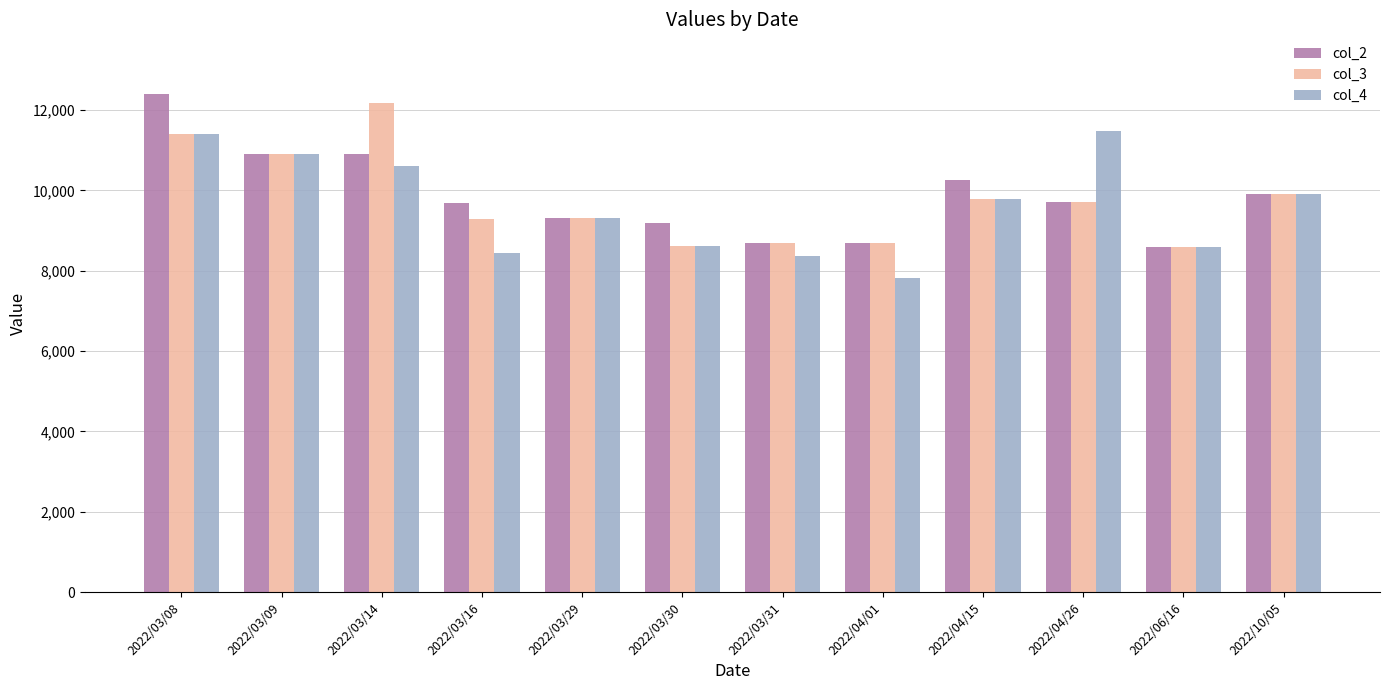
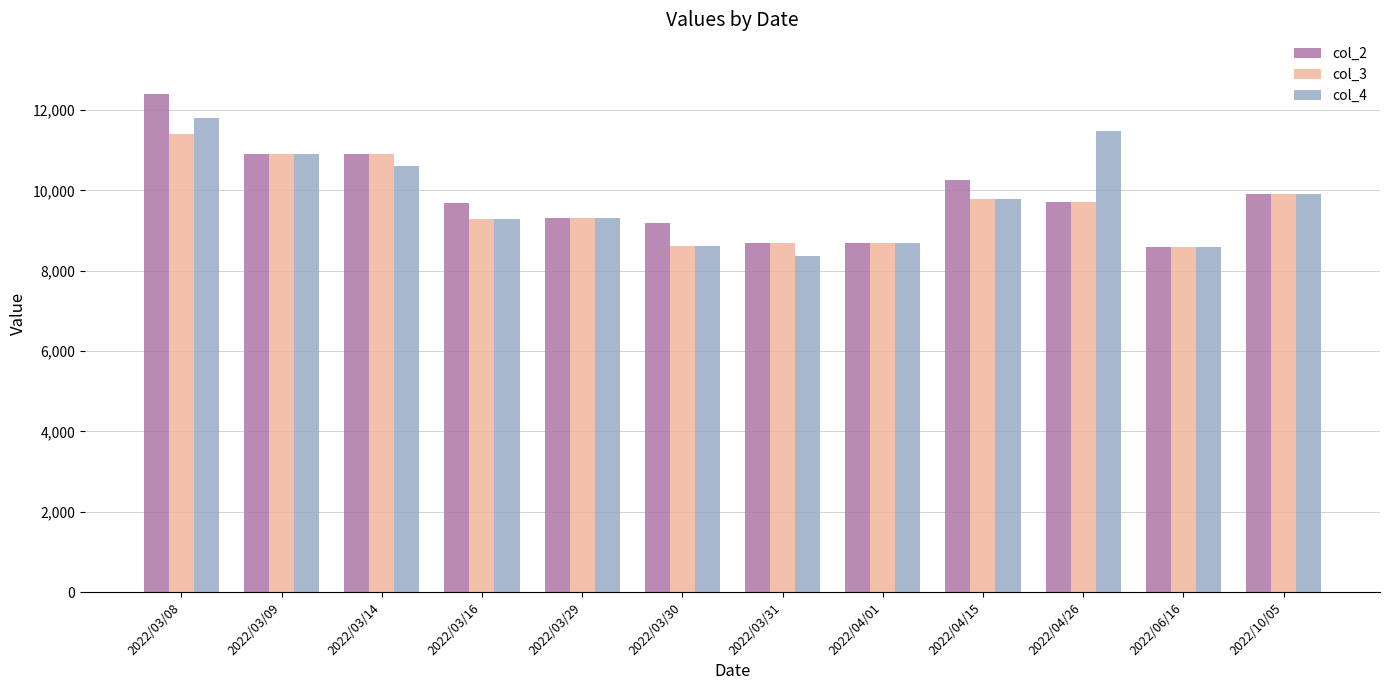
  {
    "col_2": {
      "2022/03/08": "12,400",
      "2022/03/09": "10,900",
      "2022/03/14": "10,900",
      "2022/03/16": "9,700",
      "2022/03/29": "9,300",
      "2022/03/30": "9,200",
      "2022/03/31": "8,700",
      "2022/04/01": "8,700",
      "2022/04/15": "10,300",
      "2022/04/26": "9,700",
      "2022/06/16": "8,600",
      "2022/10/05": "9,900"
    },
    "col_3": {
      "2022/03/08": "11,400",
      "2022/03/09": "10,900",
-     "2022/03/14": "12,200",
+     "2022/03/14": "10,900",
      "2022/03/16": "9,300",
      "2022/03/29": "9,300",
      "2022/03/30": "8,600",
      "2022/03/31": "8,700",
      "2022/04/01": "8,700",
      "2022/04/15": "9,800",
      "2022/04/26": "9,700",
      "2022/06/16": "8,600",
      "2022/10/05": "9,900"
    },
    "col_4": {
-     "2022/03/08": "11,400",
+     "2022/03/08": "11,800",
      "2022/03/09": "10,900",
      "2022/03/14": "10,600",
-     "2022/03/16": "8,400",
+     "2022/03/16": "9,300",
      "2022/03/29": "9,300",
      "2022/03/30": "8,600",
      "2022/03/31": "8,400",
-     "2022/04/01": "7,800",
+     "2022/04/01": "8,700",
      "2022/04/15": "9,800",
      "2022/04/26": "11,500",
      "2022/06/16": "8,600",
      "2022/10/05": "9,900"
    }
  }
